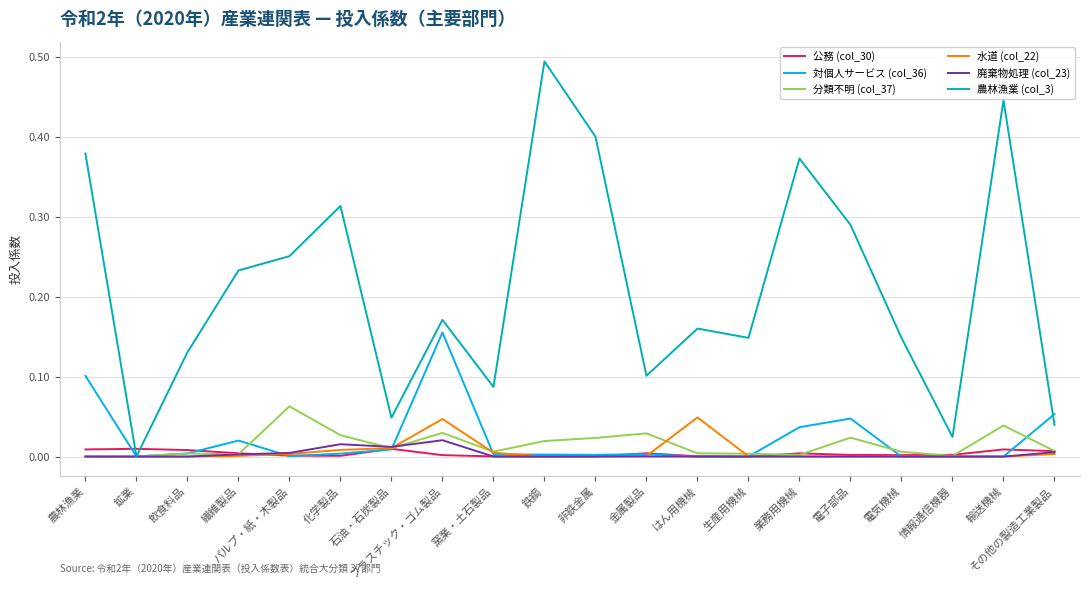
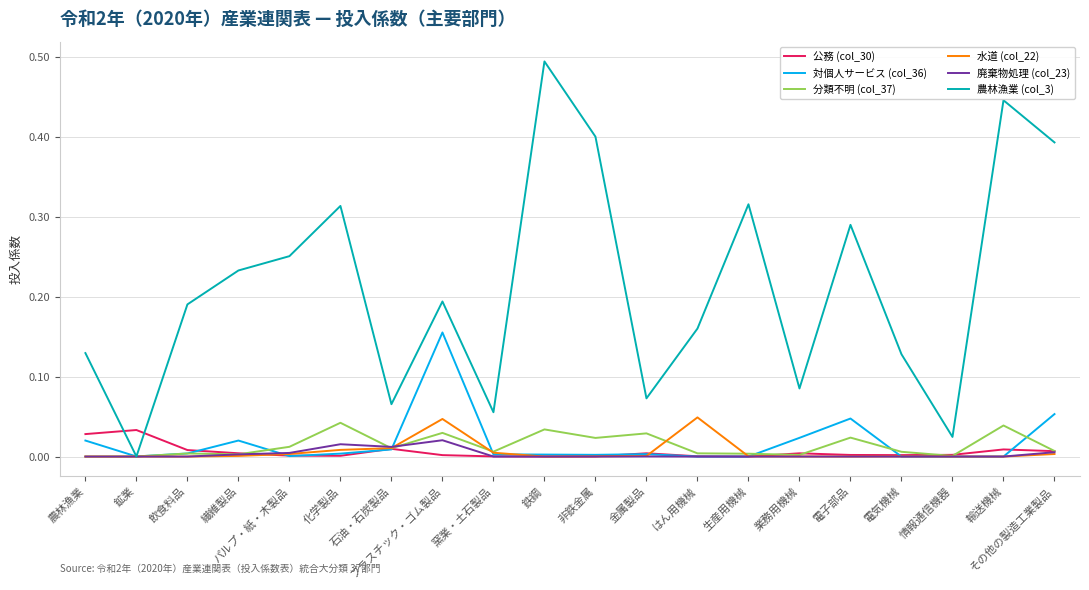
  {
    "公務 (col_30)": {
-     "農林漁業": 0.01,
-     "鉱業": 0.01,
+     "農林漁業": 0.03,
+     "鉱業": 0.03,
      "飲食料品": 0.01,
      "プラスチック・ゴム製品": 0.00,
      "輸送機械": 0.01
    },
    "対個人サービス (col_36)": {
-     "農林漁業": 0.10,
+     "農林漁業": 0.02,
      "繊維製品": 0.02,
      "プラスチック・ゴム製品": 0.16,
-     "業務用機械": 0.04,
+     "業務用機械": 0.02,
      "電子部品": 0.05,
      "その他の製造工業製品": 0.05
    },
    "分類不明 (col_37)": {
-     "パルプ・紙・木製品": 0.06,
-     "化学製品": 0.03,
+     "パルプ・紙・木製品": 0.01,
+     "化学製品": 0.04,
      "プラスチック・ゴム製品": 0.03,
-     "鉄鋼": 0.02,
+     "鉄鋼": 0.03,
      "非鉄金属": 0.02,
      "金属製品": 0.03,
      "はん用機械": 0.00,
      "生産用機械": 0.00,
      "電子部品": 0.02,
      "電気機械": 0.01,
      "輸送機械": 0.04
    },
    "水道 (col_22)": {
      "化学製品": 0.01,
      "プラスチック・ゴム製品": 0.05,
      "はん用機械": 0.05
    },
    "廃棄物処理 (col_23)": {
      "化学製品": 0.02,
      "プラスチック・ゴム製品": 0.02
    },
    "農林漁業 (col_3)": {
-     "農林漁業": 0.38,
-     "飲食料品": 0.13,
+     "農林漁業": 0.13,
+     "飲食料品": 0.19,
      "繊維製品": 0.23,
      "パルプ・紙・木製品": 0.25,
      "化学製品": 0.31,
-     "石油・石炭製品": 0.05,
-     "プラスチック・ゴム製品": 0.17,
-     "窯業・土石製品": 0.09,
+     "石油・石炭製品": 0.07,
+     "プラスチック・ゴム製品": 0.19,
+     "窯業・土石製品": 0.06,
      "鉄鋼": 0.49,
      "非鉄金属": 0.40,
-     "金属製品": 0.10,
+     "金属製品": 0.07,
      "はん用機械": 0.16,
-     "生産用機械": 0.15,
-     "業務用機械": 0.37,
+     "生産用機械": 0.32,
+     "業務用機械": 0.09,
      "電子部品": 0.29,
-     "電気機械": 0.15,
+     "電気機械": 0.13,
      "情報通信機器": 0.02,
      "輸送機械": 0.45,
-     "その他の製造工業製品": 0.04
+     "その他の製造工業製品": 0.39
    }
  }
